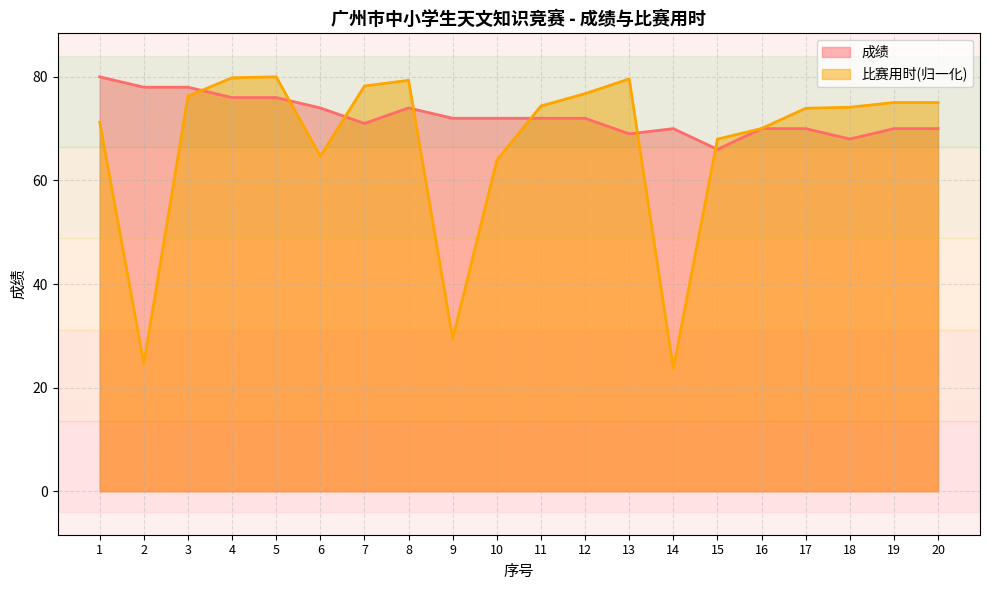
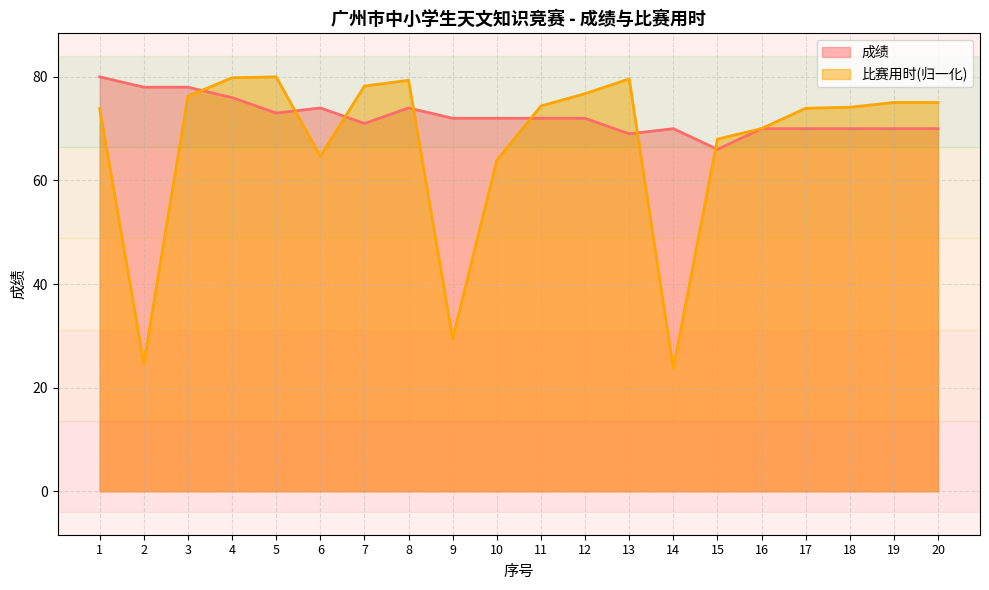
  {
    "成绩": {
      "1": 80,
      "2": 78,
      "3": 78,
      "4": 76,
-     "5": 76,
+     "5": 73,
      "6": 74,
      "7": 71,
      "8": 74,
      "9": 72,
      "10": 72,
      "11": 72,
      "12": 72,
      "13": 69,
      "14": 70,
      "15": 66,
      "17": 70,
-     "18": 68,
+     "18": 70,
      "19": 70,
      "20": 70
    },
    "比赛用时(归一化)": {
-     "1": 71,
+     "1": 74,
      "2": 25,
      "3": 76,
      "4": 80,
      "5": 80,
      "6": 65,
      "7": 78,
      "8": 79,
      "9": 29,
      "10": 64,
      "11": 74,
      "12": 77,
      "13": 80,
      "14": 24,
      "15": 68,
      "17": 74,
      "18": 74,
      "19": 75,
      "20": 75
    }
  }
